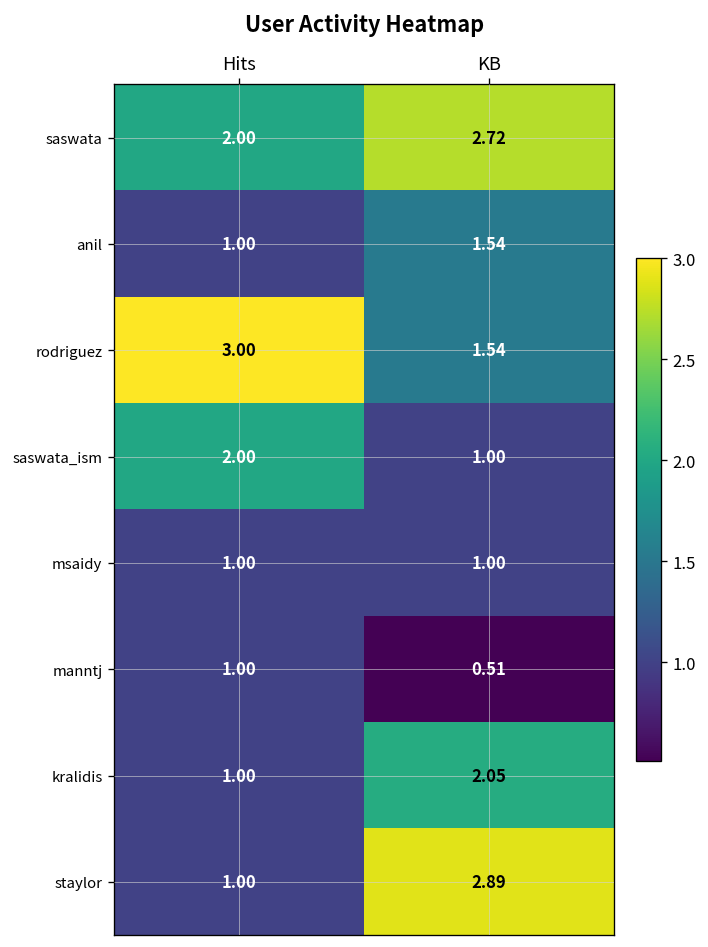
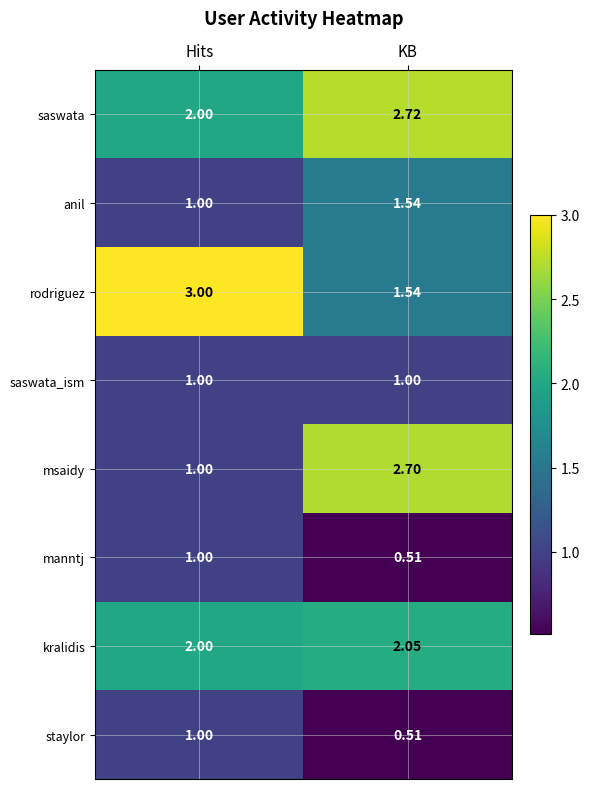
  {
    "saswata": {
      "Hits": 2.00,
      "KB": 2.72
    },
    "anil": {
      "Hits": 1.00,
      "KB": 1.54
    },
    "rodriguez": {
      "Hits": 3.00,
      "KB": 1.54
    },
    "saswata_ism": {
-     "Hits": 2.00,
+     "Hits": 1.00,
      "KB": 1.00
    },
    "msaidy": {
      "Hits": 1.00,
-     "KB": 1.00
+     "KB": 2.70
    },
    "manntj": {
      "Hits": 1.00,
      "KB": 0.51
    },
    "kralidis": {
-     "Hits": 1.00,
+     "Hits": 2.00,
      "KB": 2.05
    },
    "staylor": {
      "Hits": 1.00,
-     "KB": 2.89
+     "KB": 0.51
    }
  }
